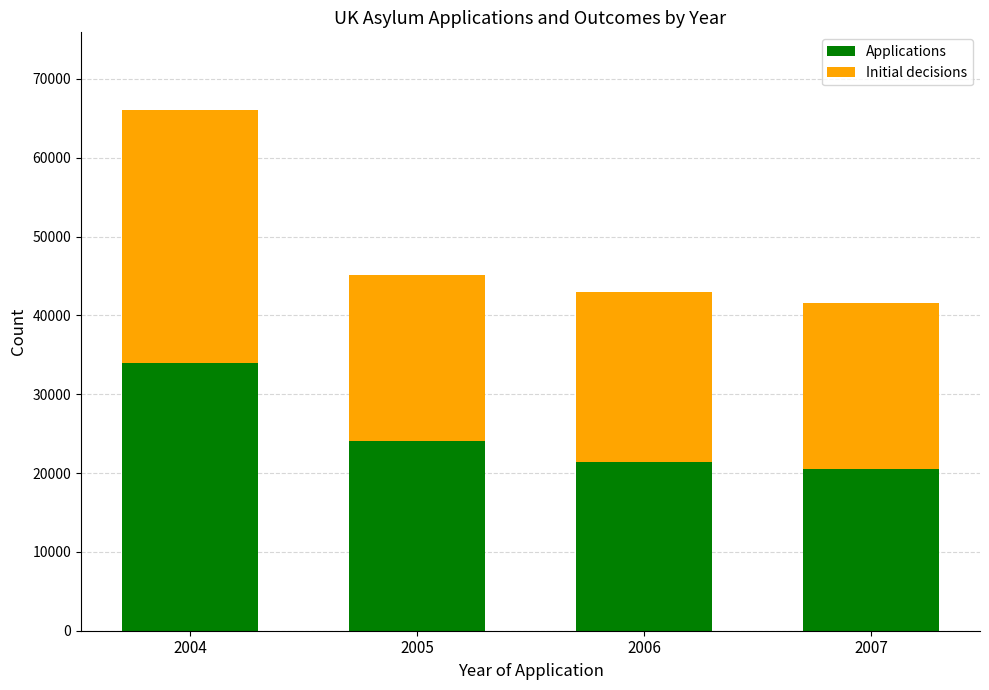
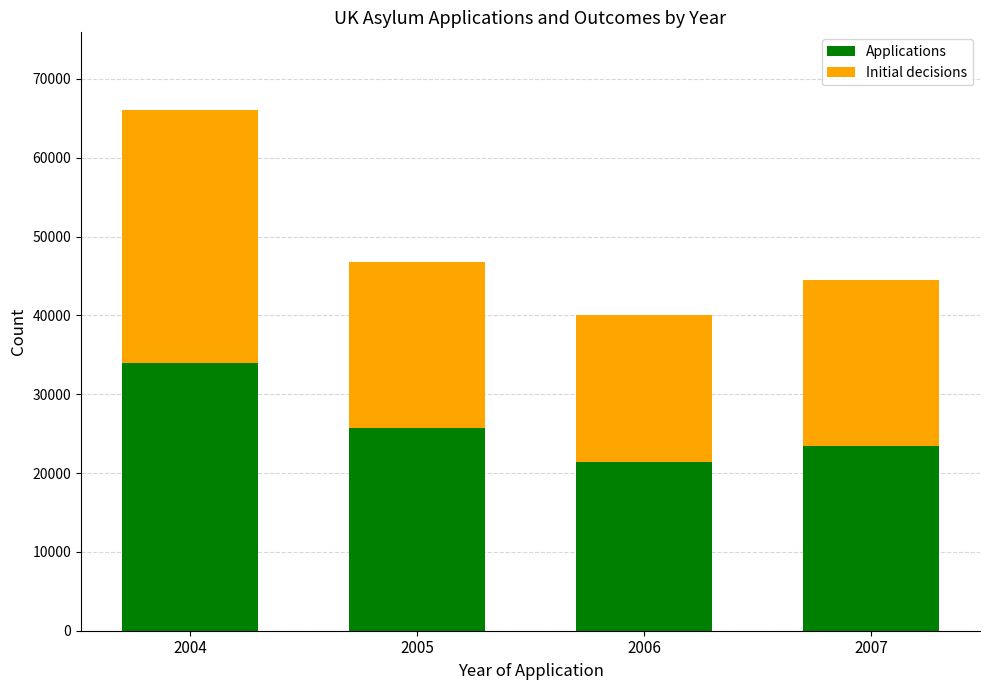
  {
    "Applications": {
      "2004": 34000,
-     "2005": 24000,
+     "2005": 26000,
      "2006": 21000,
-     "2007": 21000
+     "2007": 23000
    },
    "Initial decisions": {
      "2004": 32000,
      "2005": 21000,
-     "2006": 22000,
+     "2006": 19000,
      "2007": 21000
    }
  }
